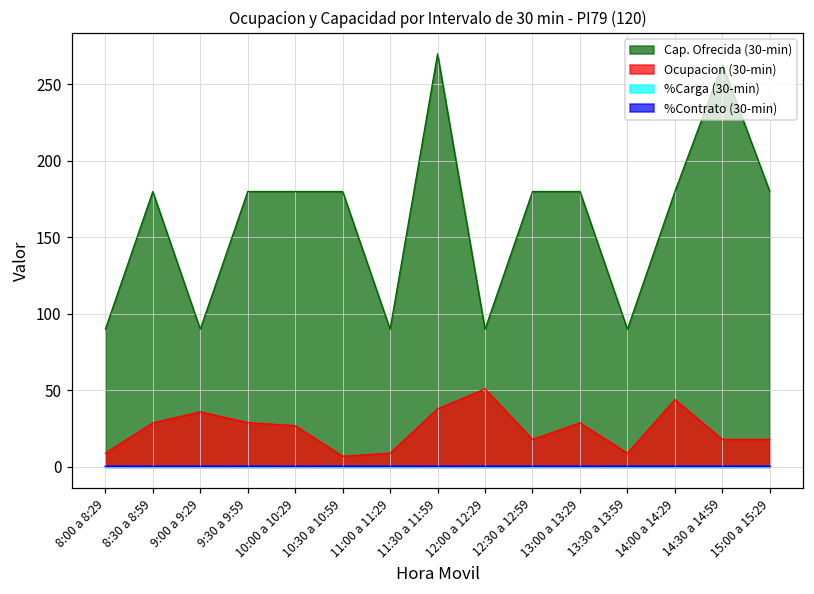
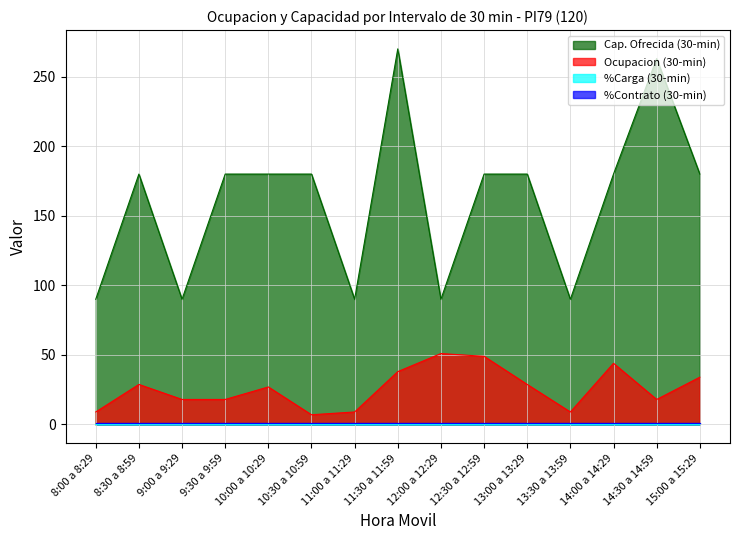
  {
    "Cap. Ofrecida (30-min)": {
      "8:00 a 8:29": 90,
      "8:30 a 8:59": 180,
      "9:00 a 9:29": 90,
      "9:30 a 9:59": 180,
      "10:00 a 10:29": 180,
      "10:30 a 10:59": 180,
      "11:00 a 11:29": 90,
      "11:30 a 11:59": 270,
      "12:00 a 12:29": 90,
      "12:30 a 12:59": 180,
      "13:00 a 13:29": 180,
      "13:30 a 13:59": 90,
      "14:00 a 14:29": 180,
      "15:00 a 15:29": 180
    },
    "Ocupacion (30-min)": {
      "8:00 a 8:29": 9,
      "8:30 a 8:59": 29,
-     "9:00 a 9:29": 36,
-     "9:30 a 9:59": 29,
+     "9:00 a 9:29": 18,
+     "9:30 a 9:59": 18,
      "10:00 a 10:29": 27,
      "10:30 a 10:59": 7,
      "11:00 a 11:29": 9,
      "11:30 a 11:59": 38,
      "12:00 a 12:29": 51,
-     "12:30 a 12:59": 18,
+     "12:30 a 12:59": 49,
      "13:00 a 13:29": 29,
      "13:30 a 13:59": 9,
      "14:00 a 14:29": 44,
      "14:30 a 14:59": 18,
-     "15:00 a 15:29": 18
+     "15:00 a 15:29": 34
    }
  }
